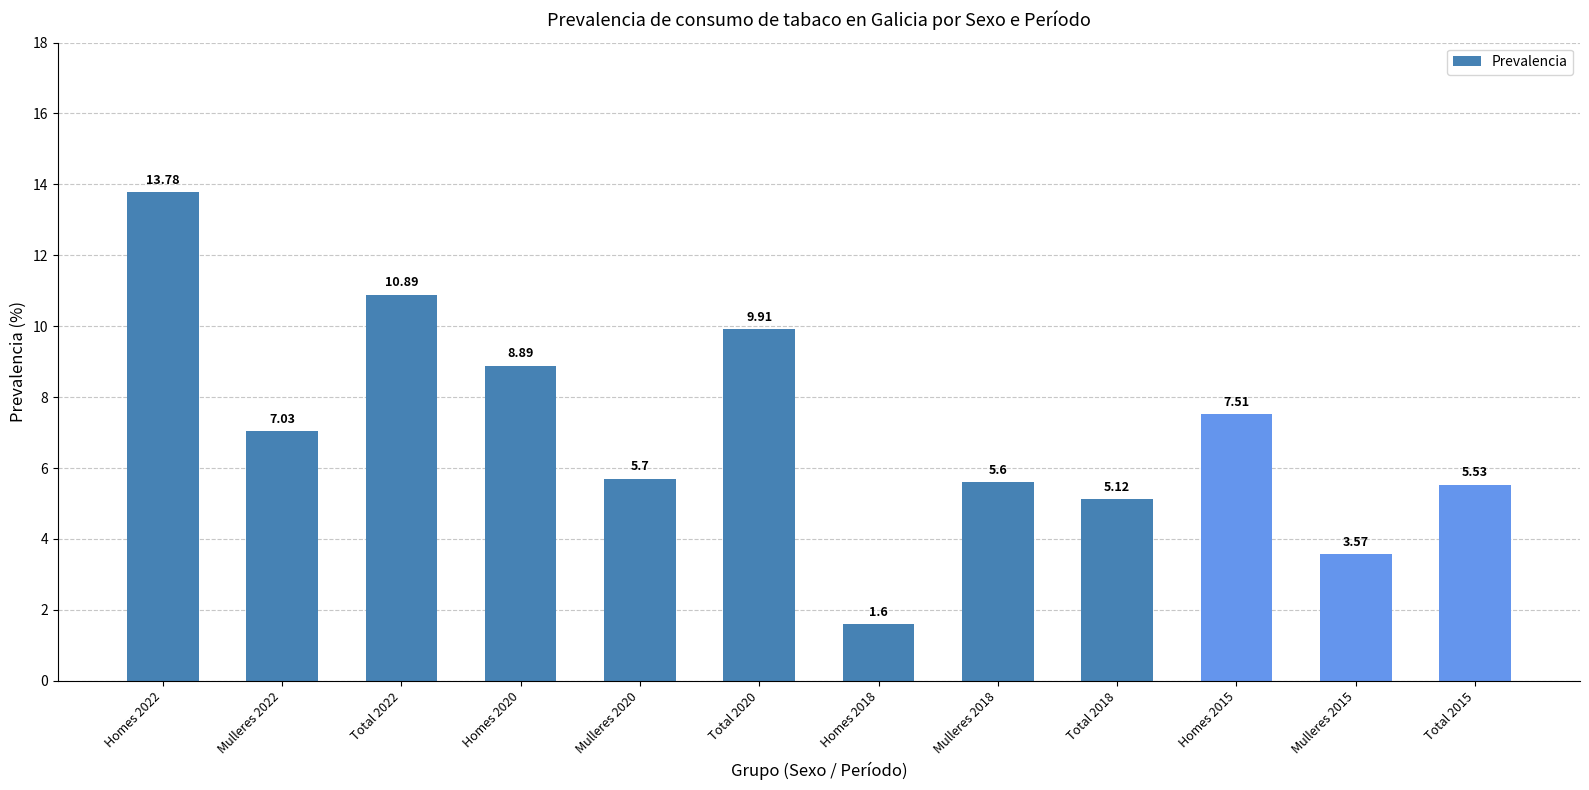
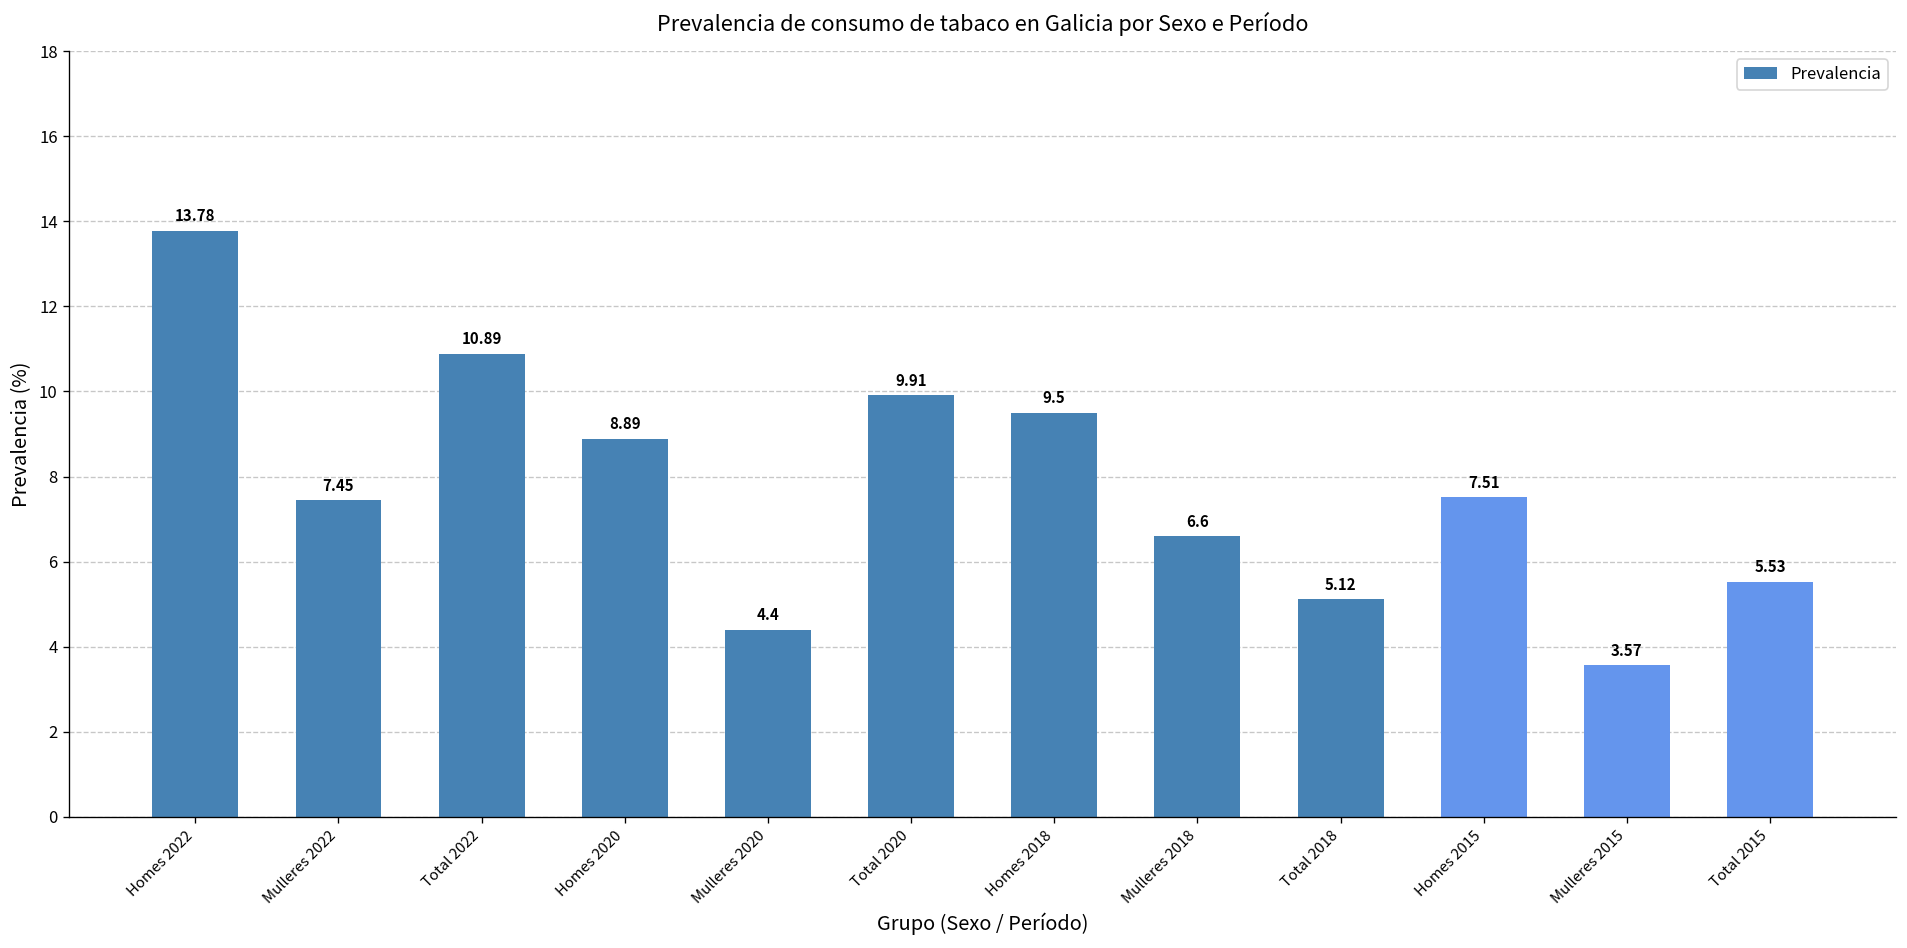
  {
    "Homes 2022": 13.78,
-   "Mulleres 2022": 7.03,
+   "Mulleres 2022": 7.45,
    "Total 2022": 10.89,
    "Homes 2020": 8.89,
-   "Mulleres 2020": 5.7,
+   "Mulleres 2020": 4.4,
    "Total 2020": 9.91,
-   "Homes 2018": 1.6,
-   "Mulleres 2018": 5.6,
+   "Homes 2018": 9.5,
+   "Mulleres 2018": 6.6,
    "Total 2018": 5.12,
    "Homes 2015": 7.51,
    "Mulleres 2015": 3.57,
    "Total 2015": 5.53
  }
